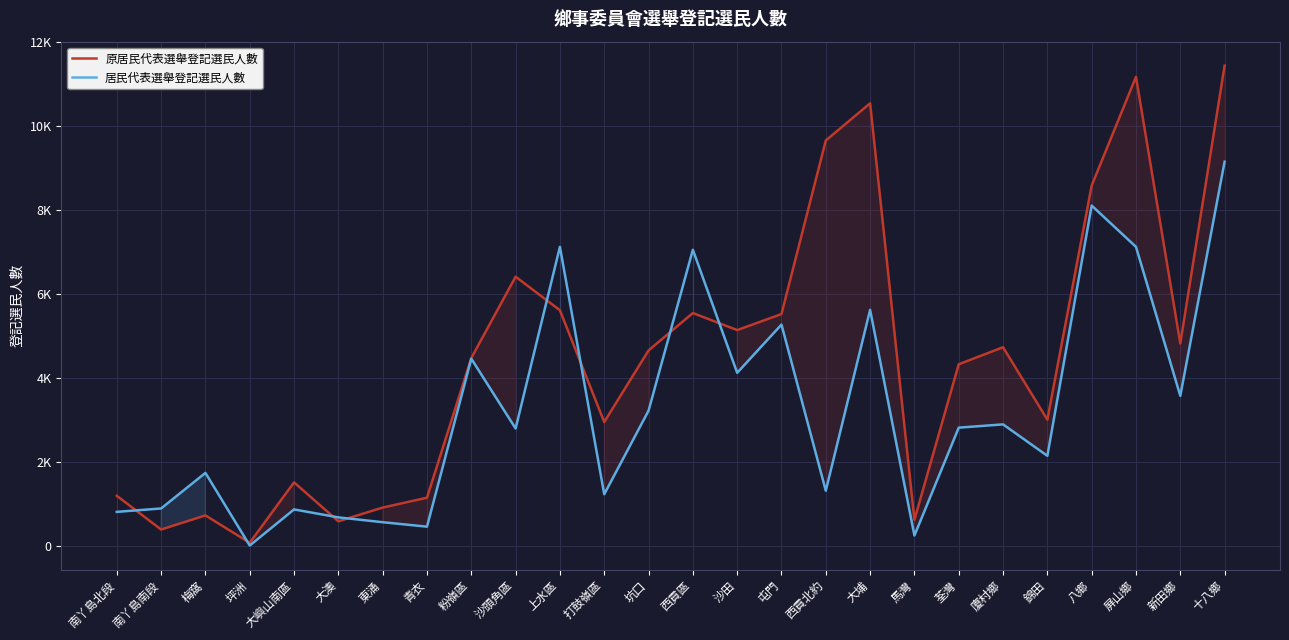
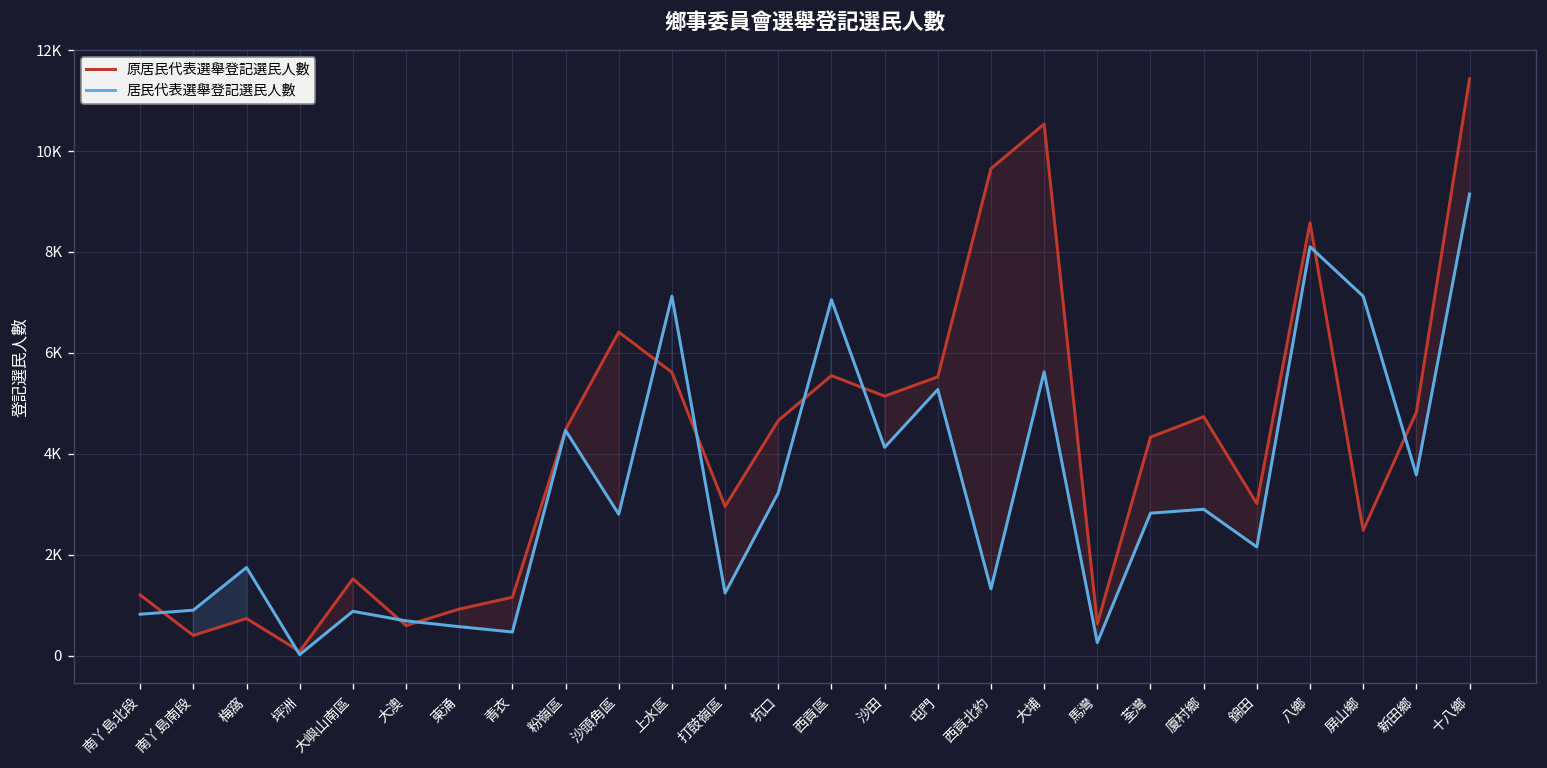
  {
    "原居民代表選舉登記選民人數": {
      "南丫島北段": 1200,
      "南丫島南段": 400,
      "梅窩": 700,
      "坪洲": 100,
      "大嶼山南區": 1500,
      "大澳": 600,
      "東涌": 900,
      "青衣": 1200,
      "沙頭角區": 6400,
      "上水區": 5600,
      "打鼓嶺區": 3000,
      "坑口": 4700,
      "西貢區": 5500,
      "沙田": 5100,
      "屯門": 5500,
      "西貢北約": 9700,
      "大埔": 10500,
      "馬灣": 600,
      "荃灣": 4300,
      "廈村鄉": 4700,
      "錦田": 3000,
      "八鄉": 8600,
-     "屏山鄉": 11200,
+     "屏山鄉": 2500,
      "新田鄉": 4800,
      "十八鄉": 11400
    },
    "居民代表選舉登記選民人數": {
      "南丫島北段": 800,
      "南丫島南段": 900,
      "梅窩": 1700,
      "坪洲": 0,
      "大嶼山南區": 900,
      "大澳": 700,
      "東涌": 600,
      "青衣": 500,
      "沙頭角區": 2800,
      "上水區": 7100,
      "打鼓嶺區": 1200,
      "坑口": 3200,
      "西貢區": 7100,
      "沙田": 4100,
      "屯門": 5300,
      "西貢北約": 1300,
      "大埔": 5600,
      "馬灣": 300,
      "荃灣": 2800,
      "廈村鄉": 2900,
      "錦田": 2200,
      "八鄉": 8100,
      "屏山鄉": 7100,
      "新田鄉": 3600,
      "十八鄉": 9100
    }
  }
